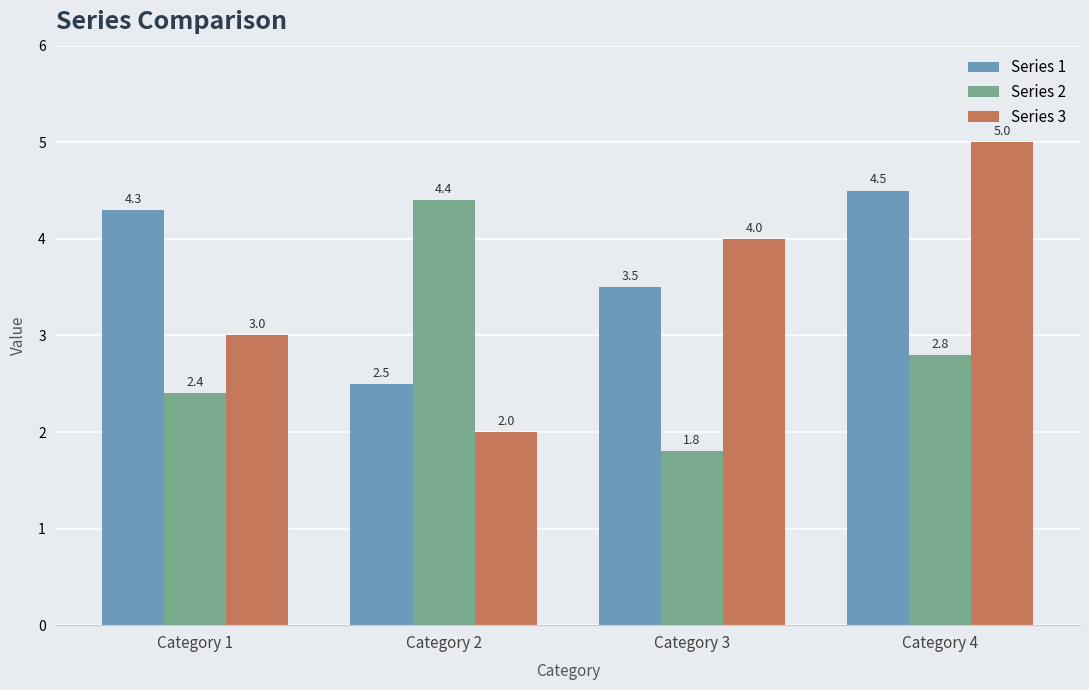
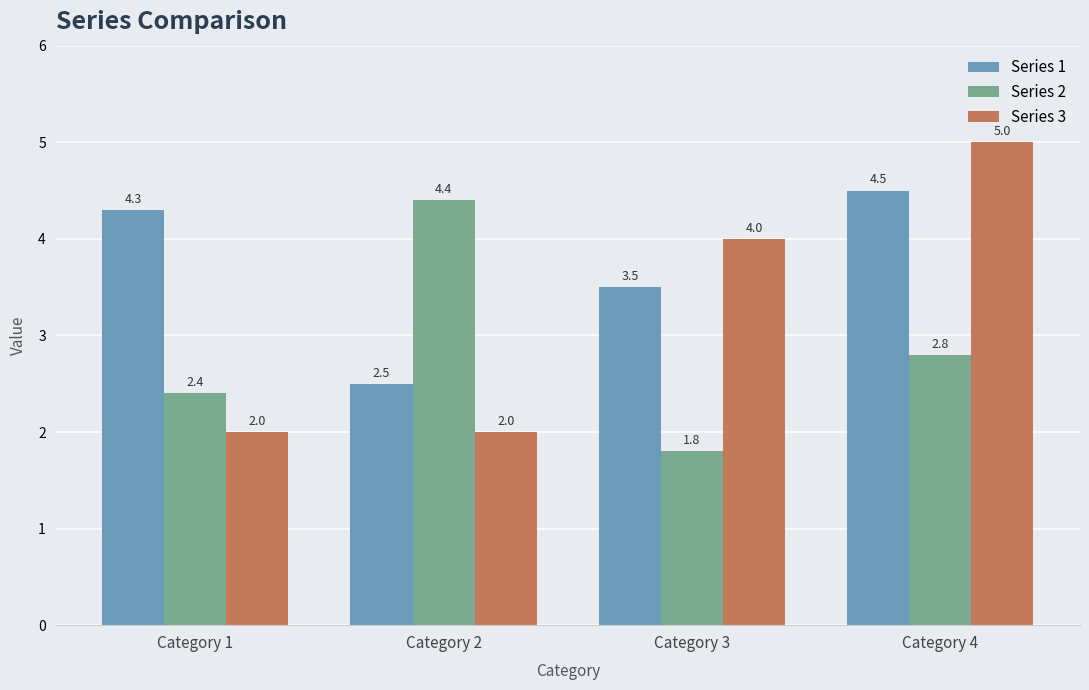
  {
    "Series 3": {
-     "Category 1": 3.0,
+     "Category 1": 2.0,
      "Category 2": 2.0,
      "Category 3": 4.0
    }
  }
